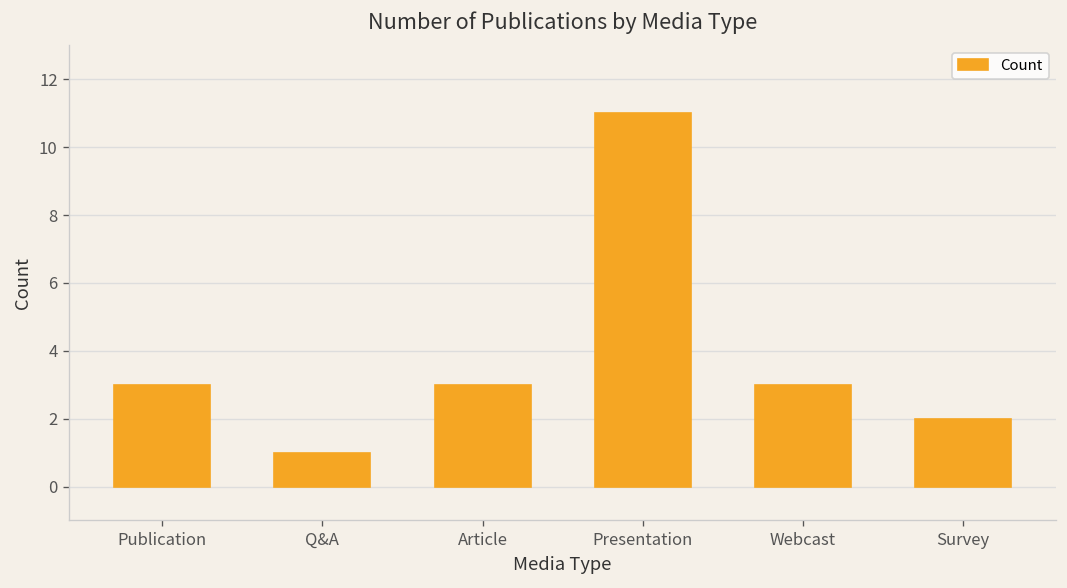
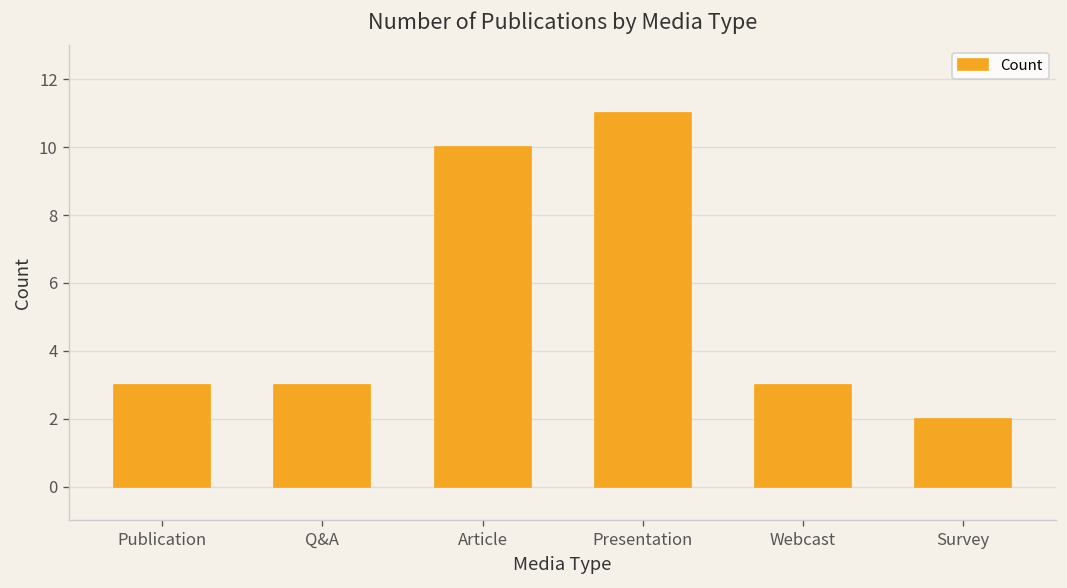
  {
    "Publication": 3,
-   "Q&A": 1,
-   "Article": 3,
+   "Q&A": 3,
+   "Article": 10,
    "Presentation": 11,
    "Webcast": 3,
    "Survey": 2
  }
